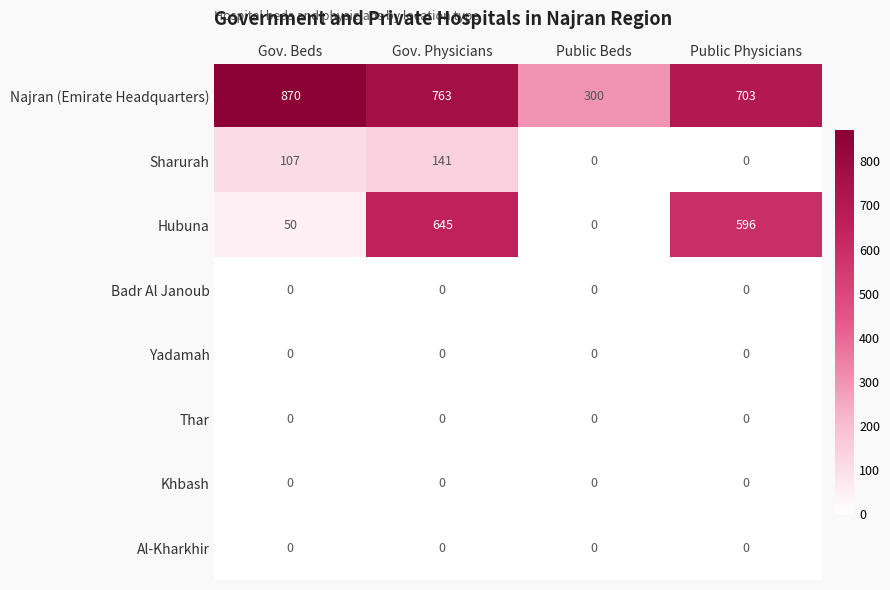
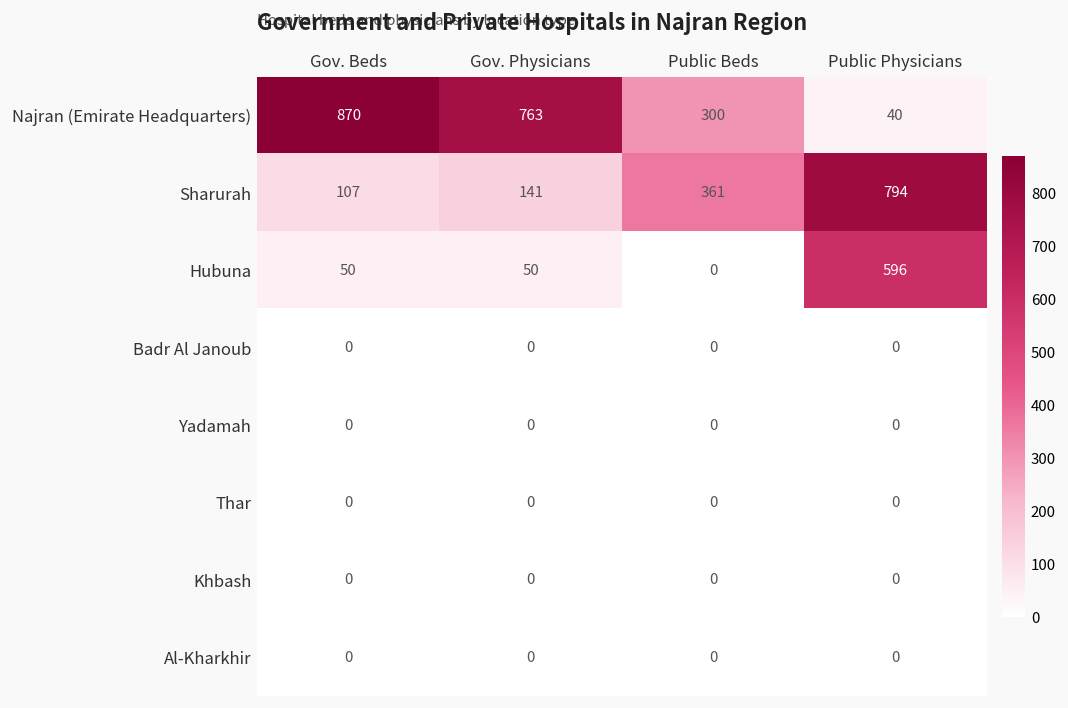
  {
    "Najran (Emirate Headquarters)": {
      "Gov. Beds": 870,
      "Gov. Physicians": 763,
      "Public Beds": 300,
-     "Public Physicians": 703
+     "Public Physicians": 40
    },
    "Sharurah": {
      "Gov. Beds": 107,
      "Gov. Physicians": 141,
-     "Public Beds": 0,
-     "Public Physicians": 0
+     "Public Beds": 361,
+     "Public Physicians": 794
    },
    "Hubuna": {
      "Gov. Beds": 50,
-     "Gov. Physicians": 645,
+     "Gov. Physicians": 50,
      "Public Beds": 0,
      "Public Physicians": 596
    },
    "Badr Al Janoub": {
      "Gov. Beds": 0,
      "Gov. Physicians": 0,
      "Public Beds": 0,
      "Public Physicians": 0
    },
    "Yadamah": {
      "Gov. Beds": 0,
      "Gov. Physicians": 0,
      "Public Beds": 0,
      "Public Physicians": 0
    },
    "Thar": {
      "Gov. Beds": 0,
      "Gov. Physicians": 0,
      "Public Beds": 0,
      "Public Physicians": 0
    },
    "Khbash": {
      "Gov. Beds": 0,
      "Gov. Physicians": 0,
      "Public Beds": 0,
      "Public Physicians": 0
    },
    "Al-Kharkhir": {
      "Gov. Beds": 0,
      "Gov. Physicians": 0,
      "Public Beds": 0,
      "Public Physicians": 0
    }
  }
